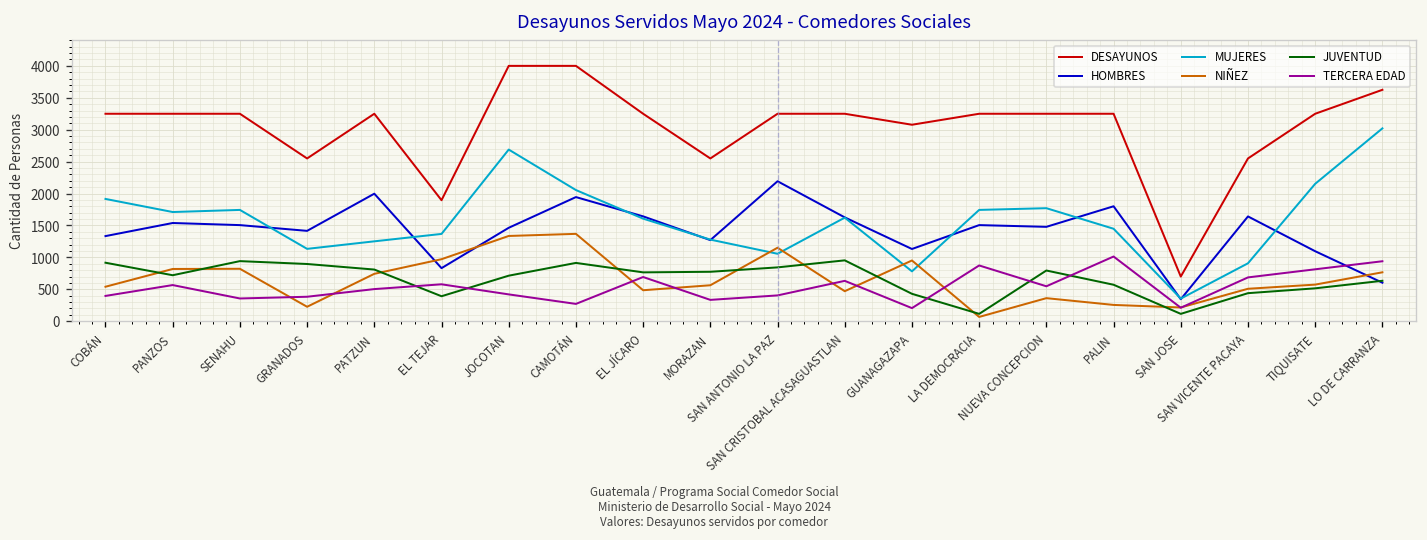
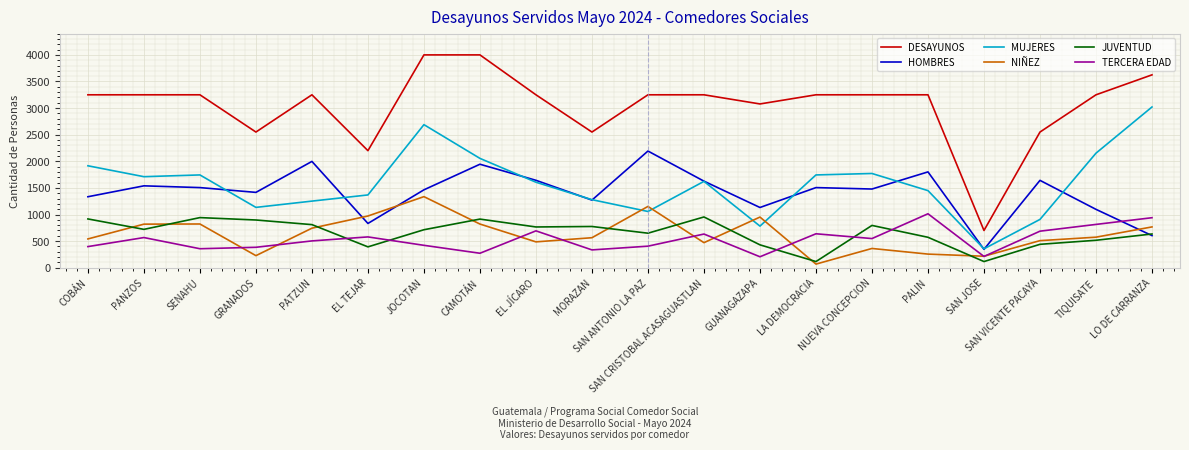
  {
    "DESAYUNOS": {
      "COBÁN": 3300,
      "PANZOS": 3300,
      "SENAHU": 3300,
      "GRANADOS": 2600,
      "PATZUN": 3300,
-     "EL TEJAR": 1900,
+     "EL TEJAR": 2200,
      "JOCOTAN": 4000,
      "CAMOTÁN": 4000,
      "EL JÍCARO": 3300,
      "MORAZAN": 2600,
      "SAN ANTONIO LA PAZ": 3300,
      "SAN CRISTOBAL ACASAGUASTLAN": 3300,
      "GUANAGAZAPA": 3100,
      "LA DEMOCRACIA": 3300,
      "NUEVA CONCEPCION": 3300,
      "PALIN": 3300,
      "SAN JOSE": 700,
      "SAN VICENTE PACAYA": 2600,
      "TIQUISATE": 3300,
      "LO DE CARRANZA": 3600
    },
    "HOMBRES": {
      "COBÁN": 1300,
      "PANZOS": 1500,
      "SENAHU": 1500,
      "GRANADOS": 1400,
      "PATZUN": 2000,
      "EL TEJAR": 800,
      "JOCOTAN": 1500,
      "CAMOTÁN": 1900,
      "SAN ANTONIO LA PAZ": 2200,
      "GUANAGAZAPA": 1100,
      "LA DEMOCRACIA": 1500,
      "NUEVA CONCEPCION": 1500,
      "PALIN": 1800,
      "SAN VICENTE PACAYA": 1600,
      "TIQUISATE": 1100
    },
    "MUJERES": {
      "COBÁN": 1900,
      "PANZOS": 1700,
      "SENAHU": 1700,
      "GRANADOS": 1100,
      "PATZUN": 1300,
      "EL TEJAR": 1400,
      "JOCOTAN": 2700,
      "CAMOTÁN": 2100,
      "SAN ANTONIO LA PAZ": 1100,
      "GUANAGAZAPA": 800,
      "LA DEMOCRACIA": 1700,
      "NUEVA CONCEPCION": 1800,
      "PALIN": 1400,
      "SAN VICENTE PACAYA": 900,
      "TIQUISATE": 2200,
      "LO DE CARRANZA": 3000
    },
    "NIÑEZ": {
      "COBÁN": 500,
      "PANZOS": 800,
      "SENAHU": 800,
      "GRANADOS": 200,
      "PATZUN": 700,
      "EL TEJAR": 1000,
      "JOCOTAN": 1300,
-     "CAMOTÁN": 1400,
+     "CAMOTÁN": 800,
      "EL JÍCARO": 500,
      "MORAZAN": 600,
      "SAN ANTONIO LA PAZ": 1200,
      "SAN CRISTOBAL ACASAGUASTLAN": 500,
      "GUANAGAZAPA": 1000,
      "NUEVA CONCEPCION": 400,
      "PALIN": 300,
      "SAN VICENTE PACAYA": 500,
      "TIQUISATE": 600,
      "LO DE CARRANZA": 800
    },
    "JUVENTUD": {
      "COBÁN": 900,
      "PANZOS": 700,
      "SENAHU": 900,
      "GRANADOS": 900,
      "PATZUN": 800,
      "EL TEJAR": 400,
      "JOCOTAN": 700,
      "CAMOTÁN": 900,
      "EL JÍCARO": 800,
      "MORAZAN": 800,
-     "SAN ANTONIO LA PAZ": 800,
+     "SAN ANTONIO LA PAZ": 600,
      "SAN CRISTOBAL ACASAGUASTLAN": 1000,
      "GUANAGAZAPA": 400,
      "NUEVA CONCEPCION": 800,
      "PALIN": 600,
      "SAN JOSE": 100,
      "SAN VICENTE PACAYA": 400,
      "TIQUISATE": 500
    },
    "TERCERA EDAD": {
      "COBÁN": 400,
      "PANZOS": 600,
      "SENAHU": 400,
      "GRANADOS": 400,
      "PATZUN": 500,
      "EL TEJAR": 600,
      "JOCOTAN": 400,
      "CAMOTÁN": 300,
      "EL JÍCARO": 700,
      "MORAZAN": 300,
      "SAN ANTONIO LA PAZ": 400,
      "SAN CRISTOBAL ACASAGUASTLAN": 600,
      "GUANAGAZAPA": 200,
-     "LA DEMOCRACIA": 900,
+     "LA DEMOCRACIA": 600,
      "NUEVA CONCEPCION": 500,
      "PALIN": 1000,
      "SAN VICENTE PACAYA": 700,
      "TIQUISATE": 800,
      "LO DE CARRANZA": 900
    }
  }
